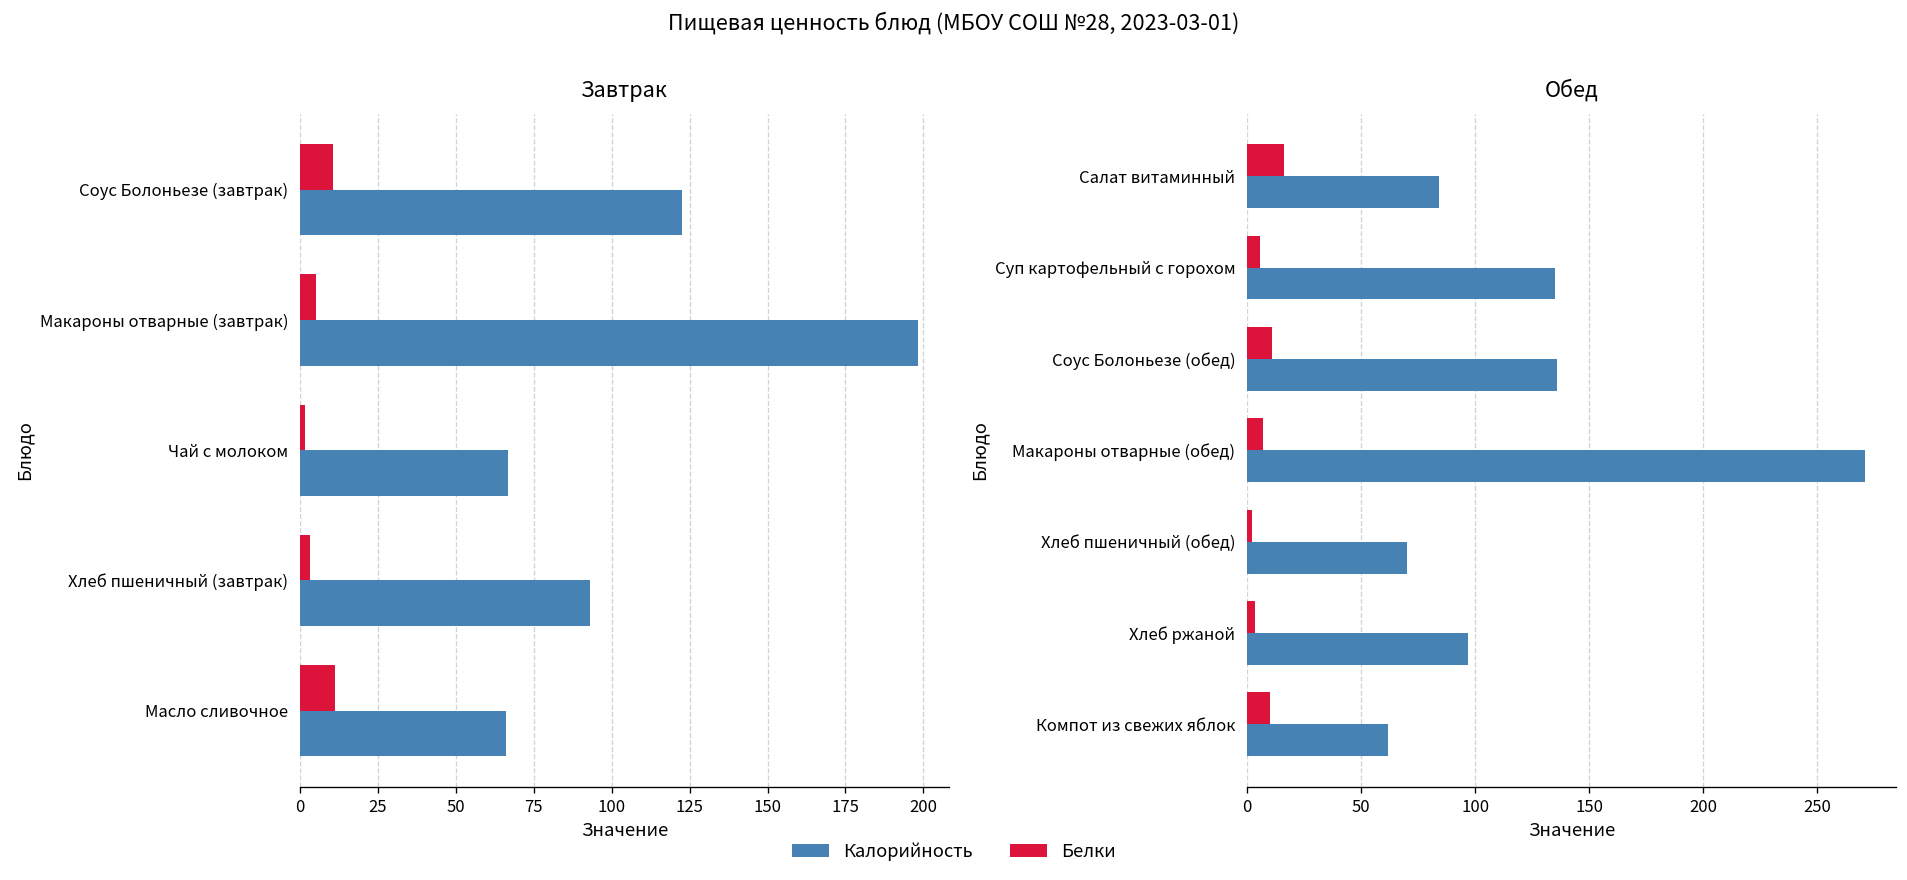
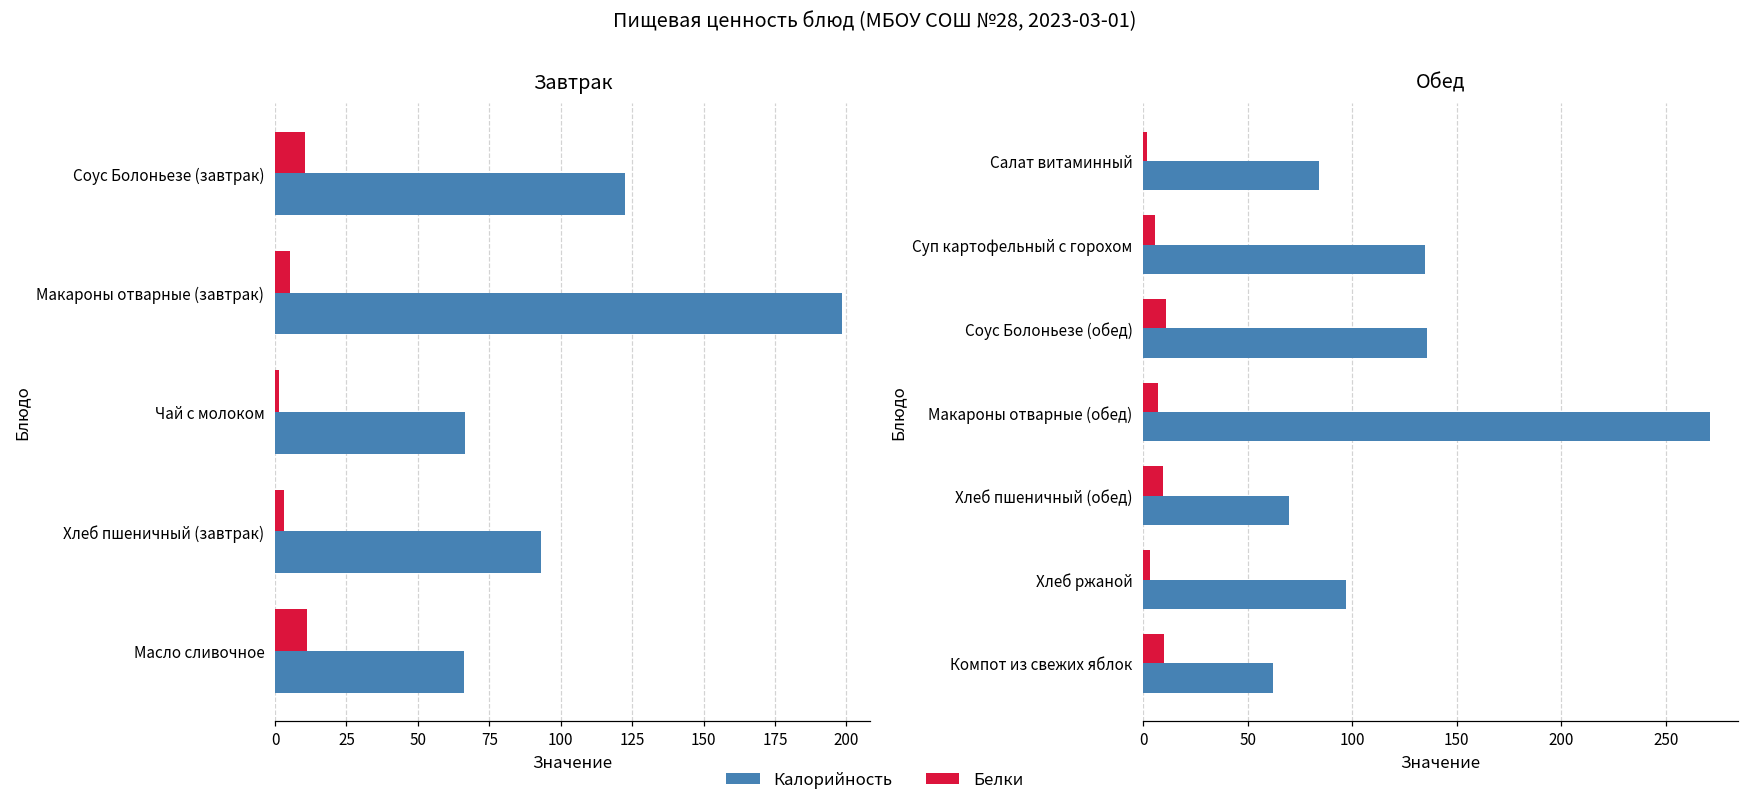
  {
    "Завтрак": {
      "Калорийность": {
        "Соус Болоньезе (завтрак)": 123,
        "Макароны отварные (завтрак)": 198,
        "Чай с молоком": 67,
        "Хлеб пшеничный (завтрак)": 93,
        "Масло сливочное": 66
      },
      "Белки": {
        "Соус Болоньезе (завтрак)": 11,
        "Макароны отварные (завтрак)": 5,
        "Чай с молоком": 1,
        "Хлеб пшеничный (завтрак)": 3,
        "Масло сливочное": 11
      }
    },
    "Обед": {
      "Калорийность": {
        "Салат витаминный": 84,
        "Суп картофельный с горохом": 135,
        "Соус Болоньезе (обед)": 136,
        "Макароны отварные (обед)": 271,
        "Хлеб пшеничный (обед)": 70,
        "Хлеб ржаной": 97,
        "Компот из свежих яблок": 62
      },
      "Белки": {
-       "Салат витаминный": 16,
+       "Салат витаминный": 2,
        "Суп картофельный с горохом": 6,
        "Соус Болоньезе (обед)": 11,
        "Макароны отварные (обед)": 7,
-       "Хлеб пшеничный (обед)": 2,
+       "Хлеб пшеничный (обед)": 9,
        "Хлеб ржаной": 3,
        "Компот из свежих яблок": 10
      }
    }
  }
